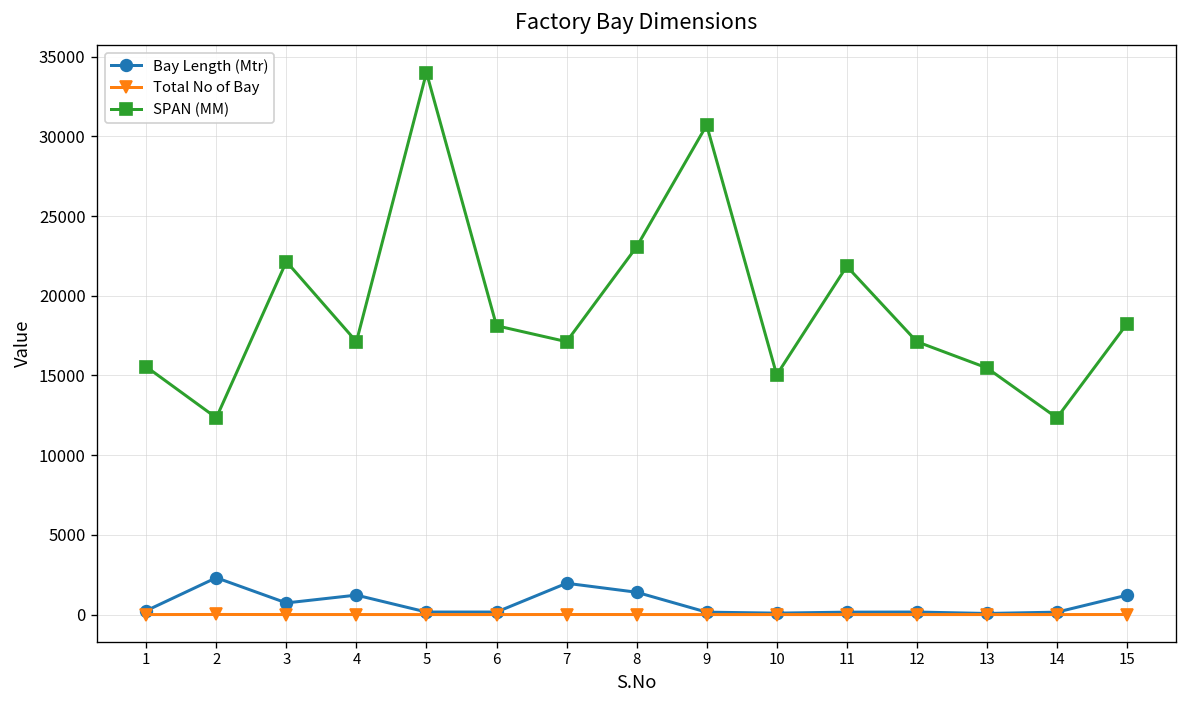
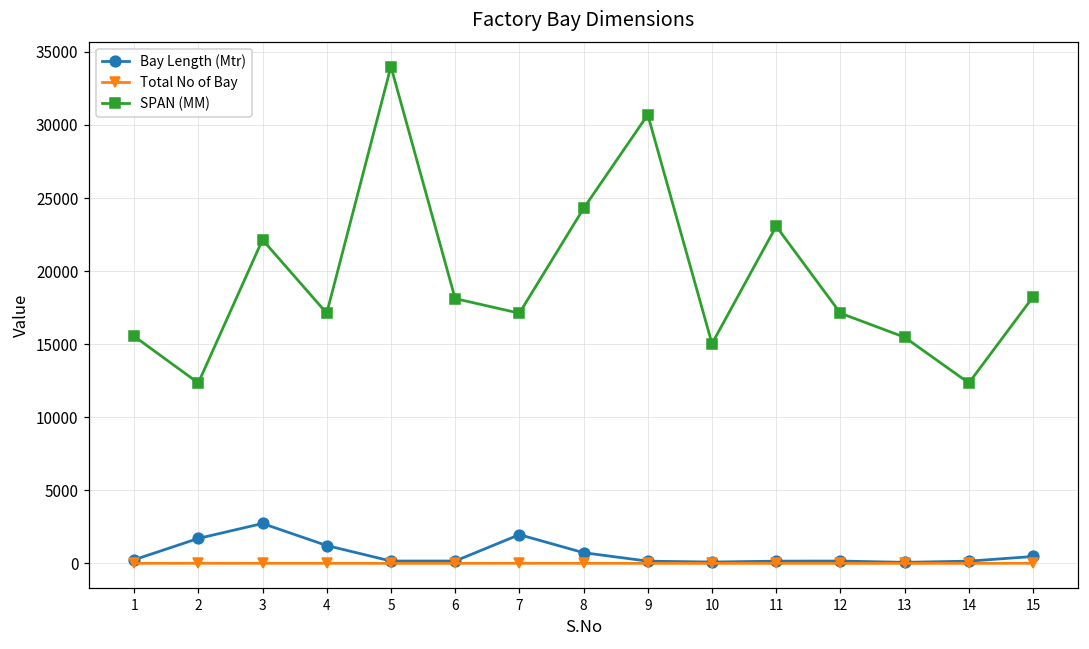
  {
    "Bay Length (Mtr)": {
      "1": 200,
-     "2": 2300,
-     "3": 700,
+     "2": 1700,
+     "3": 2700,
      "4": 1200,
      "7": 2000,
-     "8": 1400,
-     "15": 1200
+     "8": 700,
+     "15": 500
    },
    "Total No of Bay": {
      "1": 0,
      "2": 0,
      "3": 0,
      "4": 0,
      "7": 0,
      "8": 0,
      "15": 0
    },
    "SPAN (MM)": {
      "1": 15500,
      "2": 12300,
      "3": 22100,
      "4": 17100,
      "5": 34000,
      "6": 18100,
      "7": 17100,
-     "8": 23100,
+     "8": 24300,
      "9": 30700,
      "10": 15000,
-     "11": 21800,
+     "11": 23100,
      "12": 17100,
      "13": 15500,
      "14": 12300,
      "15": 18200
    }
  }
